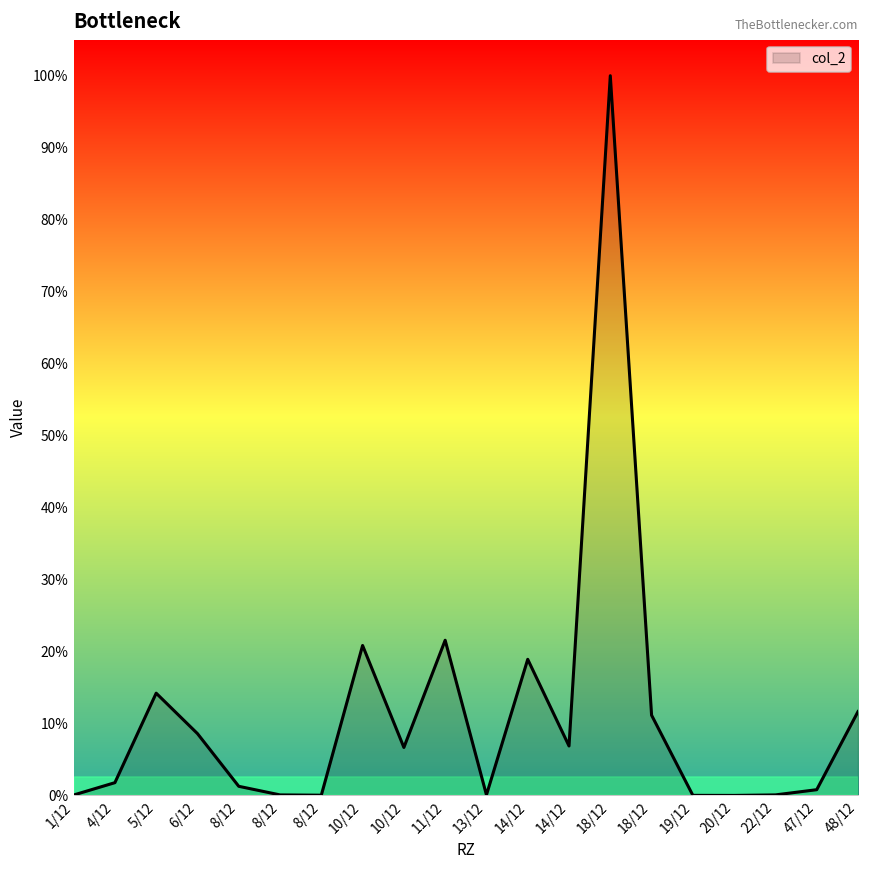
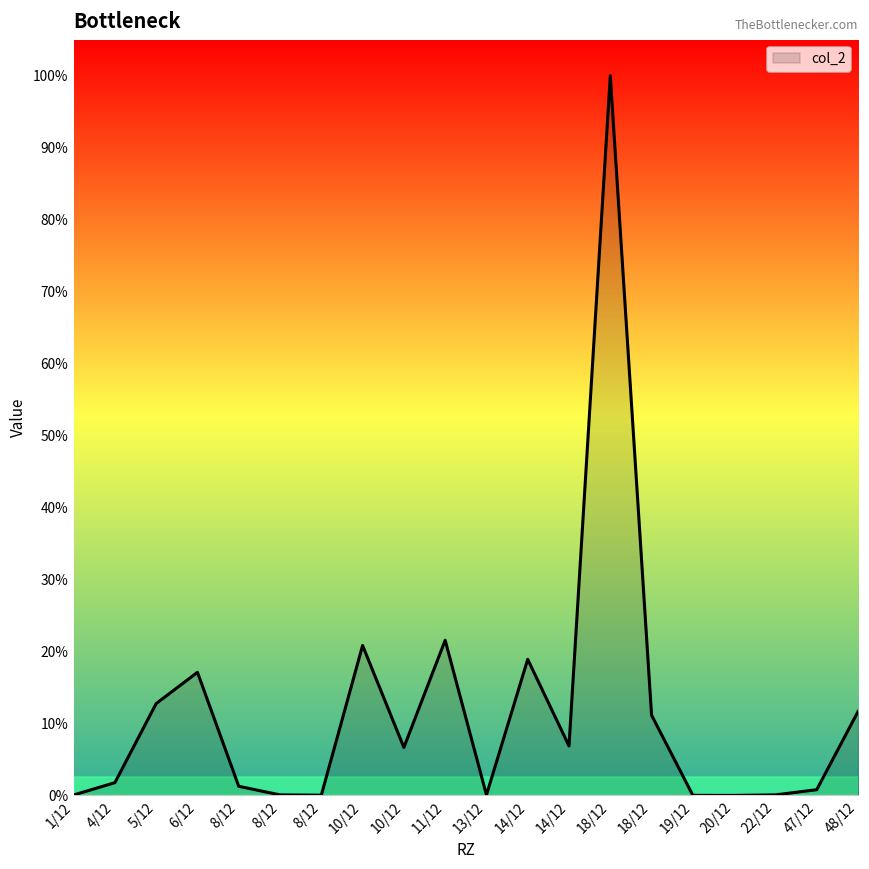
  {
-   "5/12": "14%",
-   "6/12": "9%",
+   "5/12": "13%",
+   "6/12": "17%",
    "11/12": "22%",
    "48/12": "12%"
  }
